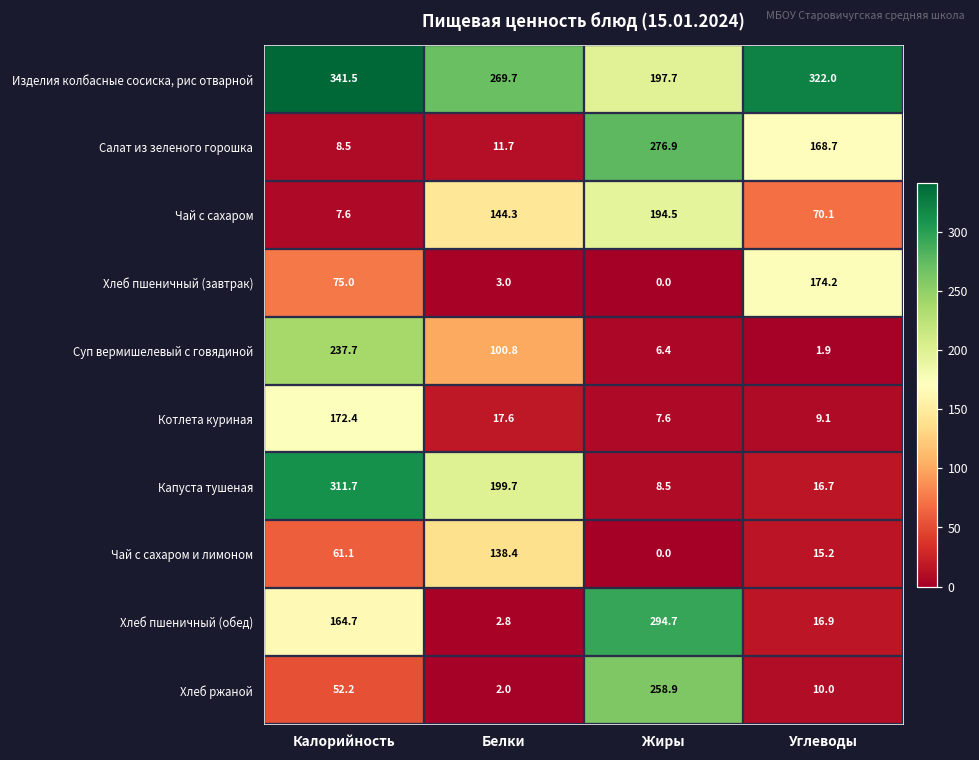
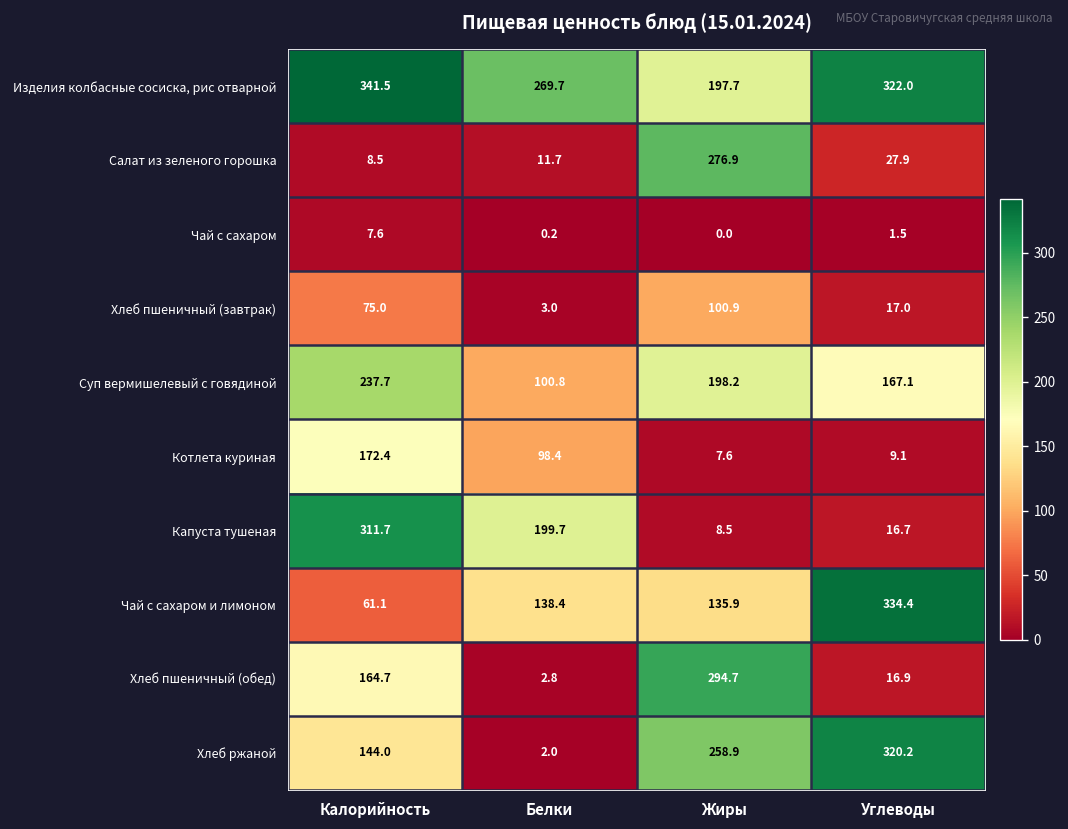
  {
    "Изделия колбасные сосиска, рис отварной": {
      "Калорийность": 341.5,
      "Белки": 269.7,
      "Жиры": 197.7,
      "Углеводы": 322.0
    },
    "Салат из зеленого горошка": {
      "Калорийность": 8.5,
      "Белки": 11.7,
      "Жиры": 276.9,
-     "Углеводы": 168.7
+     "Углеводы": 27.9
    },
    "Чай с сахаром": {
      "Калорийность": 7.6,
-     "Белки": 144.3,
-     "Жиры": 194.5,
-     "Углеводы": 70.1
+     "Белки": 0.2,
+     "Жиры": 0.0,
+     "Углеводы": 1.5
    },
    "Хлеб пшеничный (завтрак)": {
      "Калорийность": 75.0,
      "Белки": 3.0,
-     "Жиры": 0.0,
-     "Углеводы": 174.2
+     "Жиры": 100.9,
+     "Углеводы": 17.0
    },
    "Суп вермишелевый с говядиной": {
      "Калорийность": 237.7,
      "Белки": 100.8,
-     "Жиры": 6.4,
-     "Углеводы": 1.9
+     "Жиры": 198.2,
+     "Углеводы": 167.1
    },
    "Котлета куриная": {
      "Калорийность": 172.4,
-     "Белки": 17.6,
+     "Белки": 98.4,
      "Жиры": 7.6,
      "Углеводы": 9.1
    },
    "Капуста тушеная": {
      "Калорийность": 311.7,
      "Белки": 199.7,
      "Жиры": 8.5,
      "Углеводы": 16.7
    },
    "Чай с сахаром и лимоном": {
      "Калорийность": 61.1,
      "Белки": 138.4,
-     "Жиры": 0.0,
-     "Углеводы": 15.2
+     "Жиры": 135.9,
+     "Углеводы": 334.4
    },
    "Хлеб пшеничный (обед)": {
      "Калорийность": 164.7,
      "Белки": 2.8,
      "Жиры": 294.7,
      "Углеводы": 16.9
    },
    "Хлеб ржаной": {
-     "Калорийность": 52.2,
+     "Калорийность": 144.0,
      "Белки": 2.0,
      "Жиры": 258.9,
-     "Углеводы": 10.0
+     "Углеводы": 320.2
    }
  }
